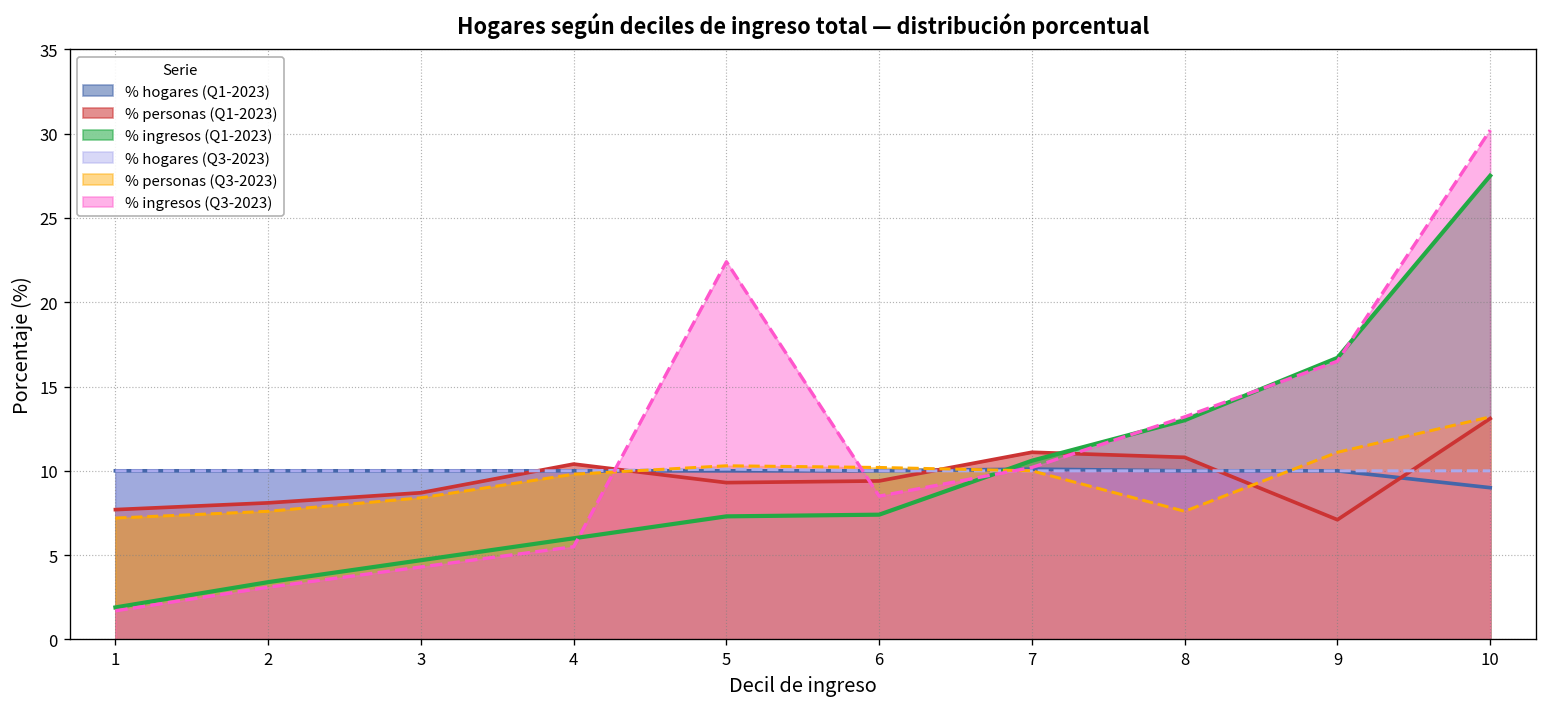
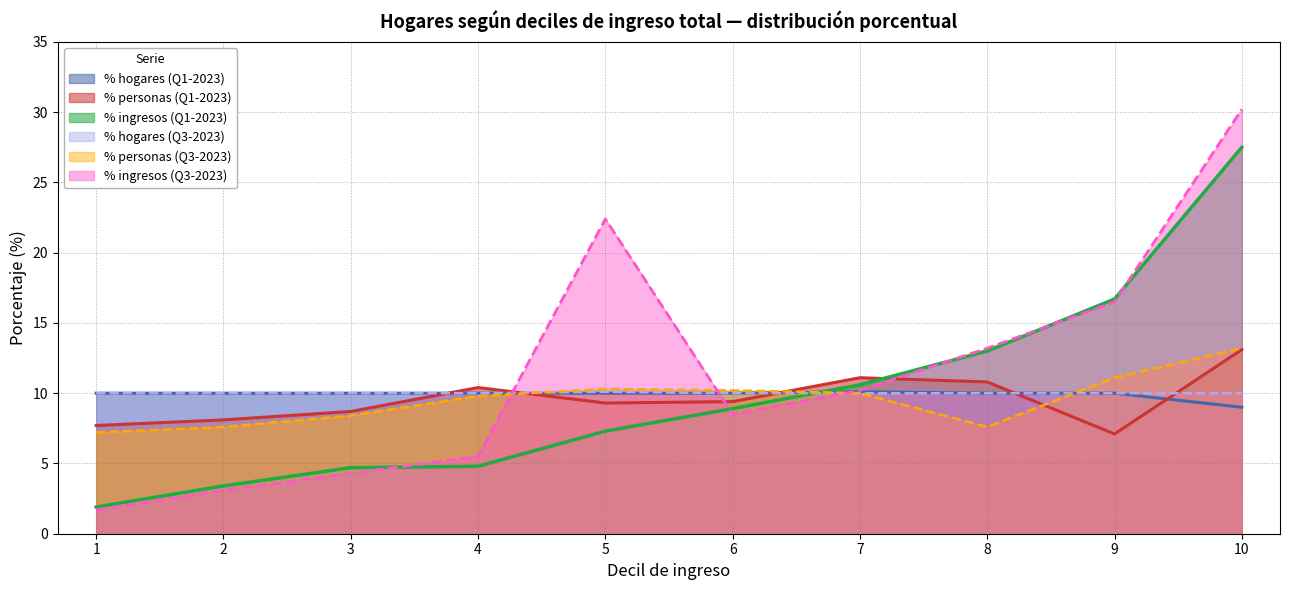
  {
    "% hogares (Q1-2023)": {
      "10": 9.0
    },
    "% personas (Q1-2023)": {
      "1": 7.7,
      "2": 8.1,
      "3": 8.7,
      "4": 10.4,
      "5": 9.3,
      "6": 9.4,
      "7": 11.1,
      "8": 10.8,
      "9": 7.1
    },
    "% ingresos (Q1-2023)": {
      "1": 1.9,
      "2": 3.4,
      "3": 4.7,
-     "4": 6.0,
+     "4": 4.8,
      "5": 7.3,
-     "6": 7.4,
+     "6": 8.9,
      "7": 10.6,
      "8": 13.0,
      "9": 16.7,
      "10": 27.5
    },
    "% hogares (Q3-2023)": {
      "10": 10.0
    },
    "% personas (Q3-2023)": {
      "1": 7.2,
      "2": 7.6,
      "3": 8.4,
      "4": 9.8,
      "5": 10.3,
      "6": 10.2,
      "8": 7.6,
      "9": 11.1
    },
    "% ingresos (Q3-2023)": {
      "1": 1.7,
      "2": 3.1,
      "3": 4.3,
      "4": 5.5,
      "5": 22.4,
      "6": 8.5,
      "8": 13.2,
      "9": 16.5,
      "10": 30.2
    }
  }
